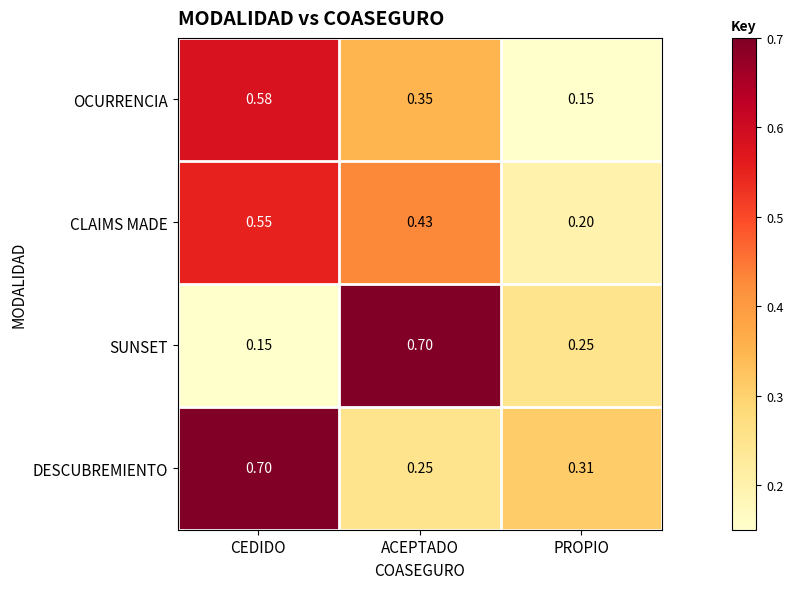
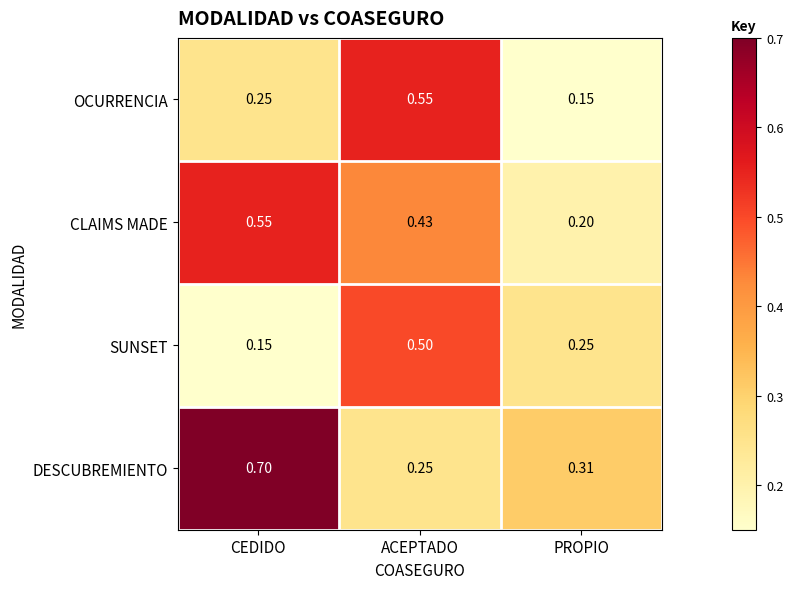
  {
    "OCURRENCIA": {
-     "CEDIDO": 0.58,
-     "ACEPTADO": 0.35,
+     "CEDIDO": 0.25,
+     "ACEPTADO": 0.55,
      "PROPIO": 0.15
    },
    "CLAIMS MADE": {
      "CEDIDO": 0.55,
      "ACEPTADO": 0.43,
      "PROPIO": 0.20
    },
    "SUNSET": {
      "CEDIDO": 0.15,
-     "ACEPTADO": 0.70,
+     "ACEPTADO": 0.50,
      "PROPIO": 0.25
    },
    "DESCUBREMIENTO": {
      "CEDIDO": 0.70,
      "ACEPTADO": 0.25,
      "PROPIO": 0.31
    }
  }
